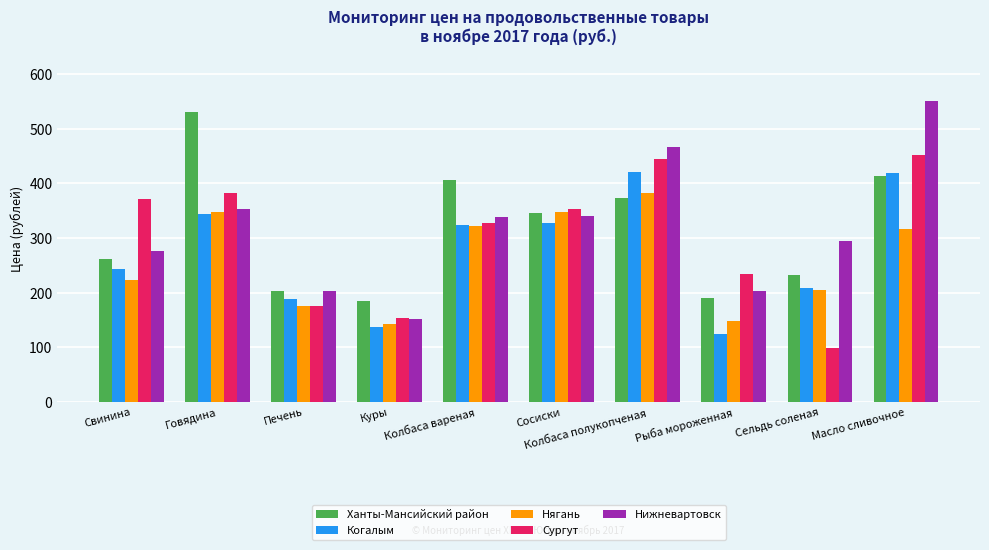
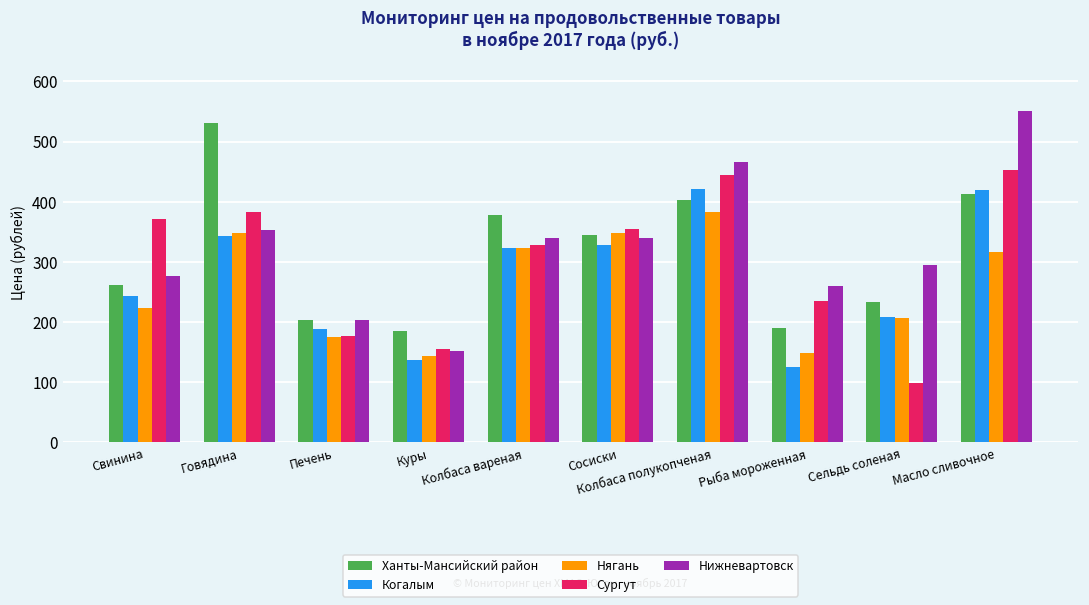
  {
    "Ханты-Мансийский район": {
      "Свинина": 260,
      "Говядина": 530,
      "Печень": 200,
      "Куры": 190,
-     "Колбаса вареная": 410,
+     "Колбаса вареная": 380,
      "Сосиски": 350,
-     "Колбаса полукопченая": 370,
+     "Колбаса полукопченая": 400,
      "Рыба мороженная": 190,
      "Сельдь соленая": 230,
      "Масло сливочное": 410
    },
    "Когалым": {
      "Свинина": 240,
      "Говядина": 340,
      "Печень": 190,
      "Куры": 140,
      "Колбаса вареная": 320,
      "Сосиски": 330,
      "Колбаса полукопченая": 420,
      "Рыба мороженная": 130,
      "Сельдь соленая": 210,
      "Масло сливочное": 420
    },
    "Нягань": {
      "Свинина": 220,
      "Говядина": 350,
      "Печень": 170,
      "Куры": 140,
      "Колбаса вареная": 320,
      "Сосиски": 350,
      "Колбаса полукопченая": 380,
      "Рыба мороженная": 150,
      "Сельдь соленая": 210,
      "Масло сливочное": 320
    },
    "Сургут": {
      "Свинина": 370,
      "Говядина": 380,
      "Печень": 180,
      "Куры": 150,
      "Колбаса вареная": 330,
      "Сосиски": 350,
      "Колбаса полукопченая": 440,
      "Рыба мороженная": 230,
      "Сельдь соленая": 100,
      "Масло сливочное": 450
    },
    "Нижневартовск": {
      "Свинина": 280,
      "Говядина": 350,
      "Печень": 200,
      "Куры": 150,
      "Колбаса вареная": 340,
      "Сосиски": 340,
      "Колбаса полукопченая": 470,
-     "Рыба мороженная": 200,
+     "Рыба мороженная": 260,
      "Сельдь соленая": 290,
      "Масло сливочное": 550
    }
  }
